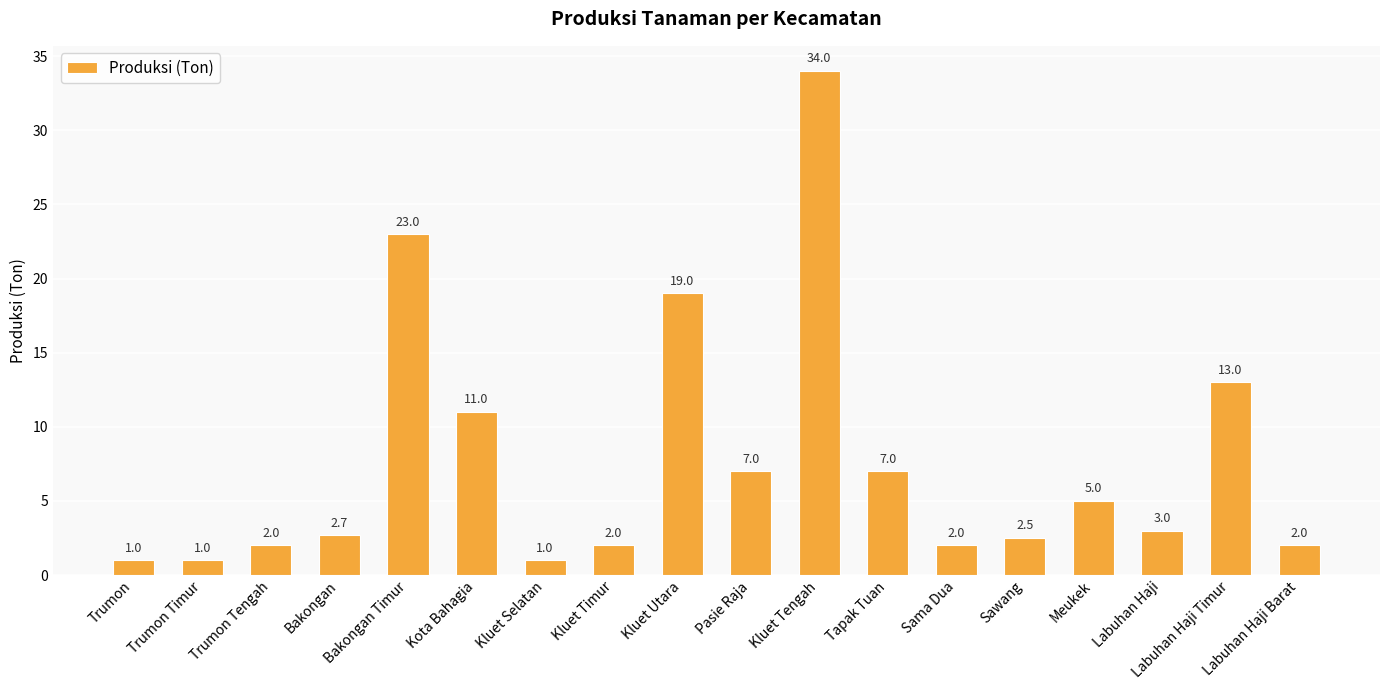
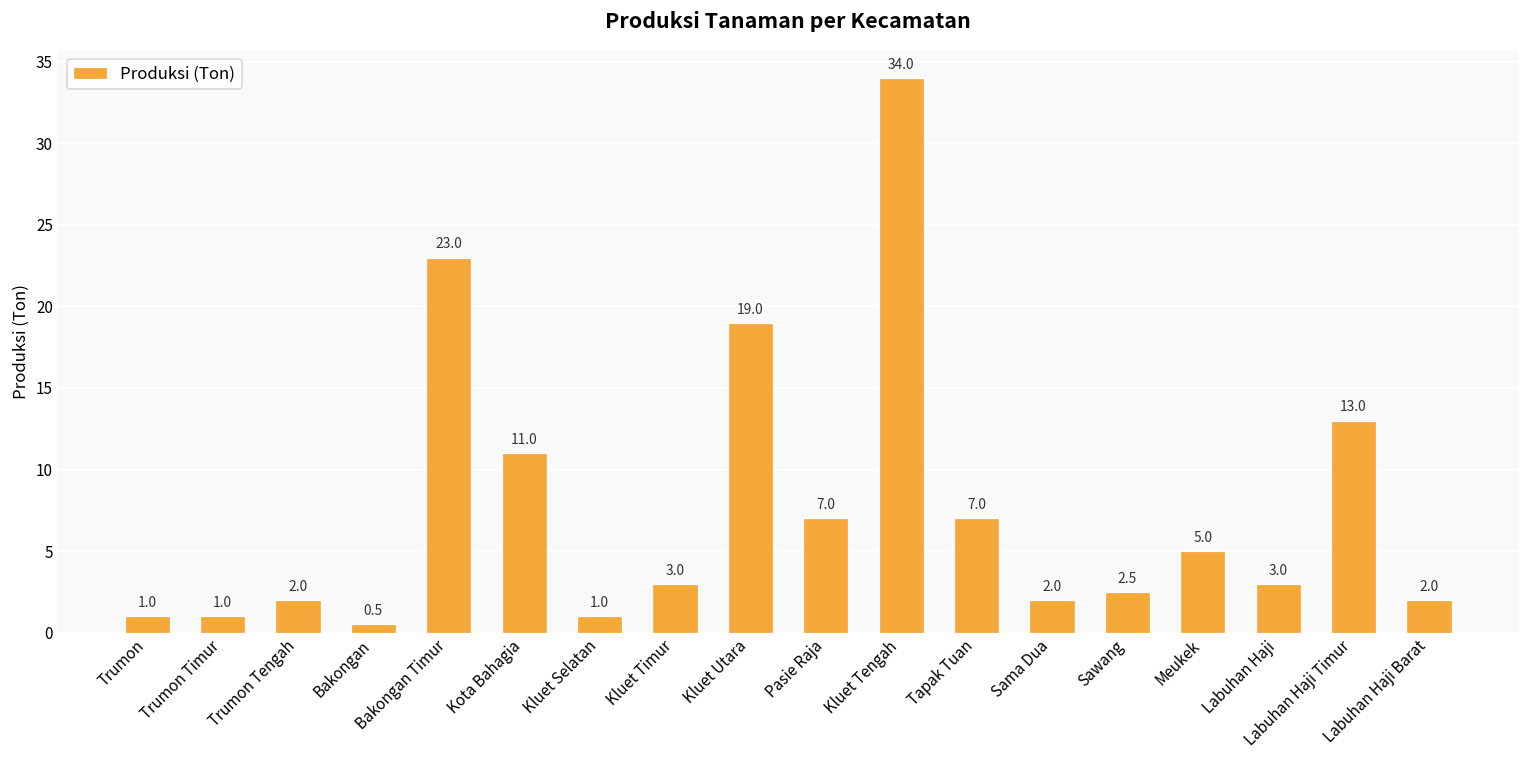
  {
    "Trumon": 1.0,
    "Trumon Timur": 1.0,
    "Trumon Tengah": 2.0,
-   "Bakongan": 2.7,
+   "Bakongan": 0.5,
    "Bakongan Timur": 23.0,
    "Kota Bahagia": 11.0,
    "Kluet Selatan": 1.0,
-   "Kluet Timur": 2.0,
+   "Kluet Timur": 3.0,
    "Kluet Utara": 19.0,
    "Pasie Raja": 7.0,
    "Kluet Tengah": 34.0,
    "Tapak Tuan": 7.0,
    "Sama Dua": 2.0,
    "Sawang": 2.5,
    "Meukek": 5.0,
    "Labuhan Haji": 3.0,
    "Labuhan Haji Timur": 13.0,
    "Labuhan Haji Barat": 2.0
  }
